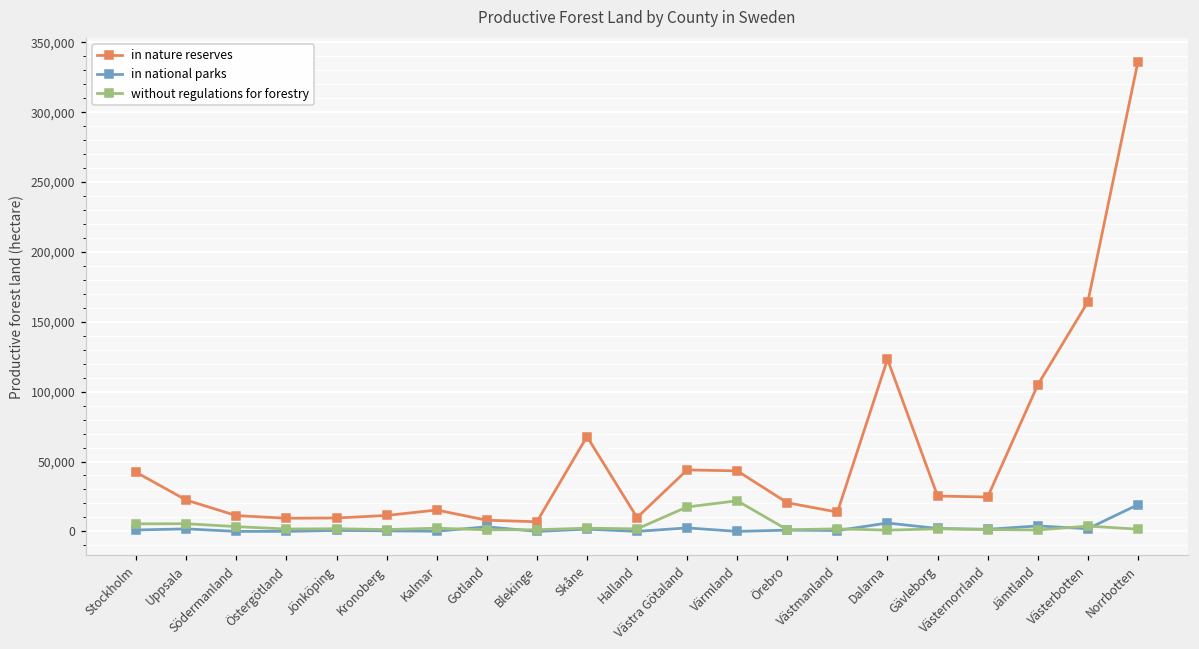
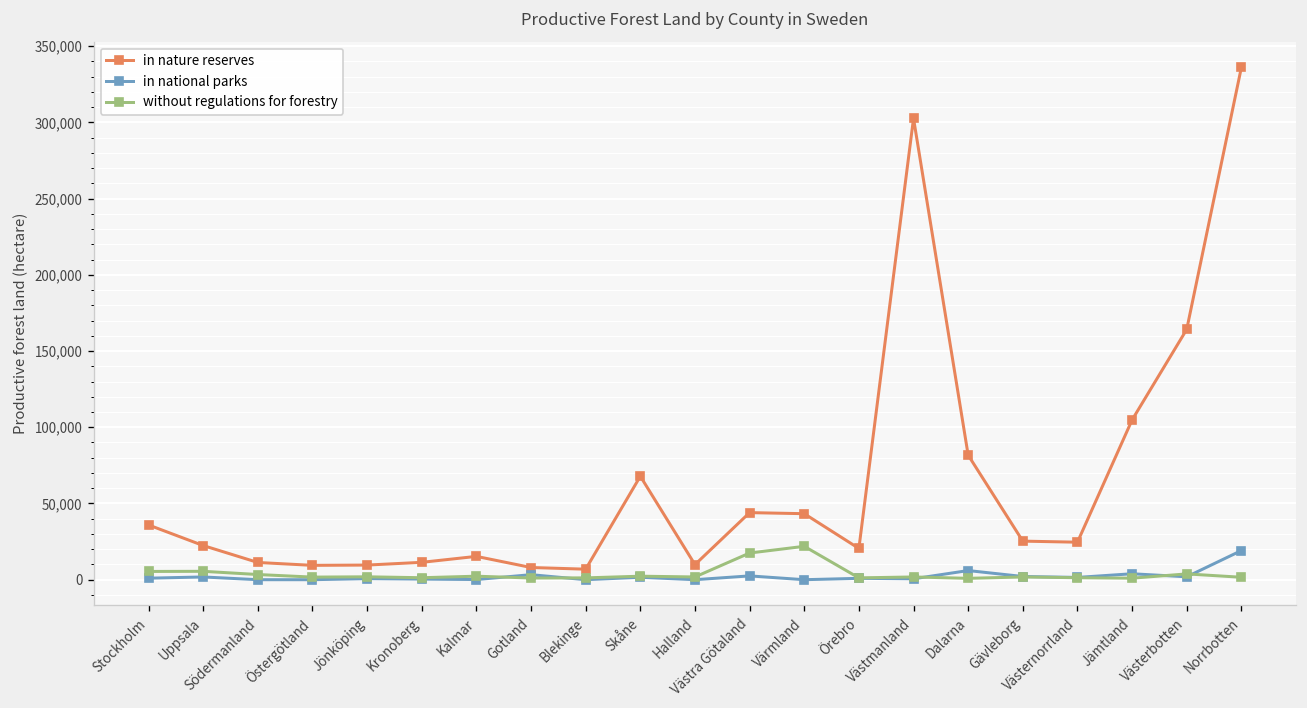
  {
    "in nature reserves": {
-     "Stockholm": "42,000",
+     "Stockholm": "36,000",
      "Uppsala": "22,000",
      "Södermanland": "11,000",
      "Östergötland": "9,000",
      "Jönköping": "10,000",
      "Kronoberg": "11,000",
      "Kalmar": "15,000",
      "Gotland": "8,000",
      "Blekinge": "7,000",
      "Skåne": "68,000",
      "Halland": "10,000",
      "Västra Götaland": "44,000",
      "Värmland": "43,000",
      "Örebro": "21,000",
-     "Västmanland": "14,000",
-     "Dalarna": "123,000",
+     "Västmanland": "303,000",
+     "Dalarna": "82,000",
      "Gävleborg": "25,000",
      "Västernorrland": "25,000",
      "Jämtland": "105,000",
      "Västerbotten": "164,000",
      "Norrbotten": "336,000"
    },
    "in national parks": {
      "Stockholm": "1,000",
      "Uppsala": "2,000",
      "Södermanland": "0",
      "Kalmar": "0",
      "Gotland": "3,000",
      "Västra Götaland": "3,000",
      "Värmland": "0",
      "Dalarna": "6,000",
      "Jämtland": "4,000",
      "Norrbotten": "19,000"
    },
    "without regulations for forestry": {
      "Stockholm": "5,000",
      "Uppsala": "6,000",
      "Södermanland": "3,000",
      "Kalmar": "2,000",
      "Gotland": "1,000",
      "Västra Götaland": "18,000",
      "Värmland": "22,000",
      "Dalarna": "1,000",
      "Jämtland": "1,000",
      "Norrbotten": "2,000"
    }
  }
